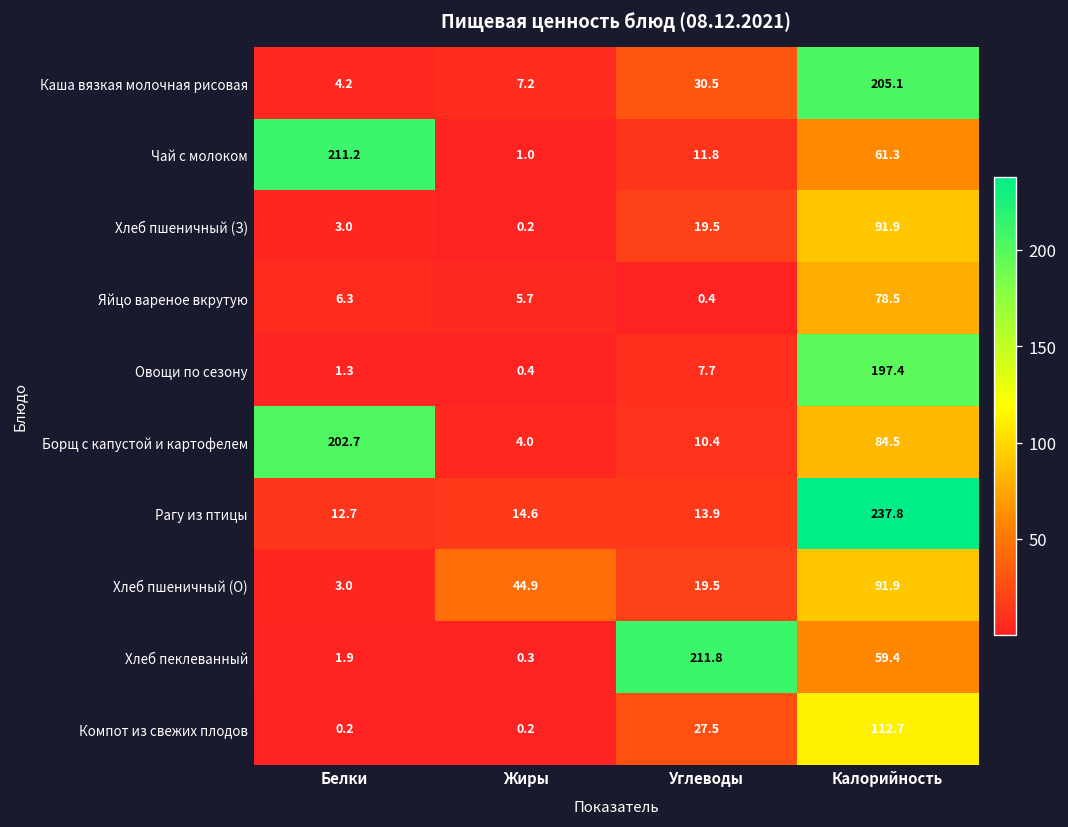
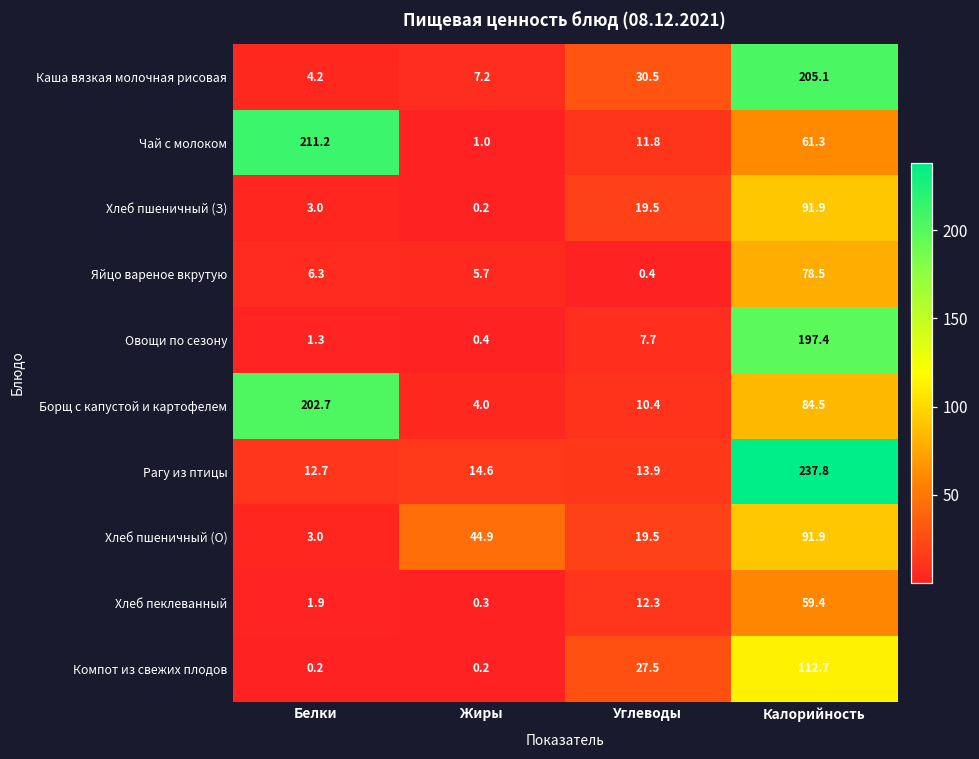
  {
    "Каша вязкая молочная рисовая": {
      "Белки": 4.2,
      "Жиры": 7.2,
      "Углеводы": 30.5,
      "Калорийность": 205.1
    },
    "Чай с молоком": {
      "Белки": 211.2,
      "Жиры": 1.0,
      "Углеводы": 11.8,
      "Калорийность": 61.3
    },
    "Хлеб пшеничный (З)": {
      "Белки": 3.0,
      "Жиры": 0.2,
      "Углеводы": 19.5,
      "Калорийность": 91.9
    },
    "Яйцо вареное вкрутую": {
      "Белки": 6.3,
      "Жиры": 5.7,
      "Углеводы": 0.4,
      "Калорийность": 78.5
    },
    "Овощи по сезону": {
      "Белки": 1.3,
      "Жиры": 0.4,
      "Углеводы": 7.7,
      "Калорийность": 197.4
    },
    "Борщ с капустой и картофелем": {
      "Белки": 202.7,
      "Жиры": 4.0,
      "Углеводы": 10.4,
      "Калорийность": 84.5
    },
    "Рагу из птицы": {
      "Белки": 12.7,
      "Жиры": 14.6,
      "Углеводы": 13.9,
      "Калорийность": 237.8
    },
    "Хлеб пшеничный (О)": {
      "Белки": 3.0,
      "Жиры": 44.9,
      "Углеводы": 19.5,
      "Калорийность": 91.9
    },
    "Хлеб пеклеванный": {
      "Белки": 1.9,
      "Жиры": 0.3,
-     "Углеводы": 211.8,
+     "Углеводы": 12.3,
      "Калорийность": 59.4
    },
    "Компот из свежих плодов": {
      "Белки": 0.2,
      "Жиры": 0.2,
      "Углеводы": 27.5,
      "Калорийность": 112.7
    }
  }
